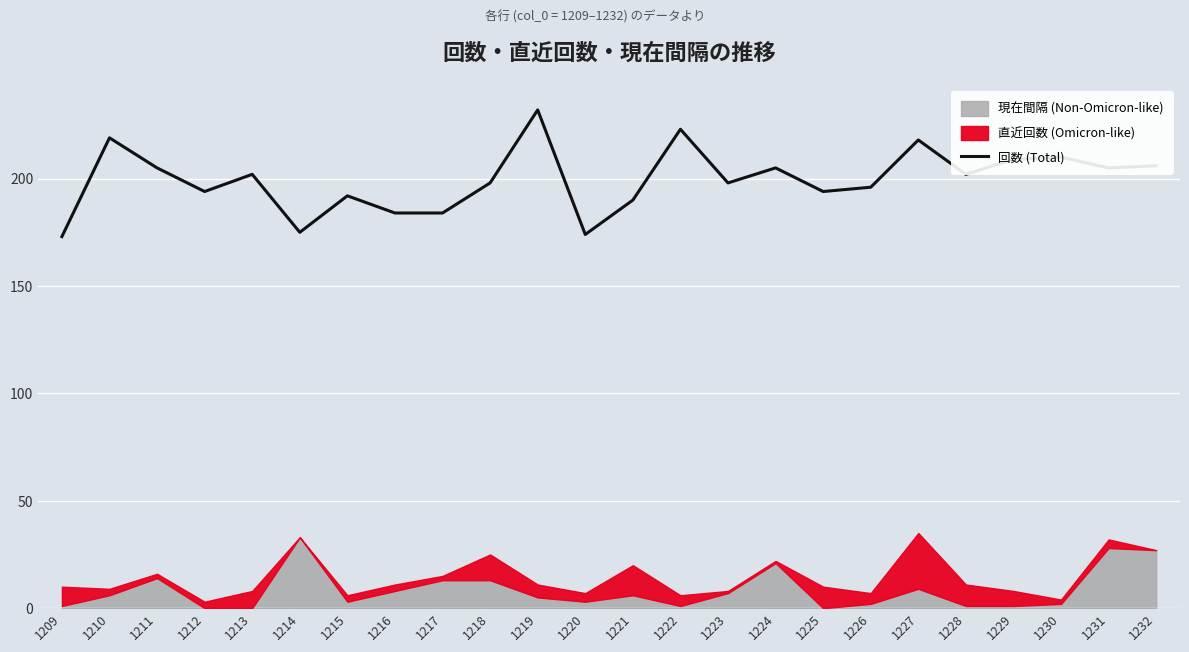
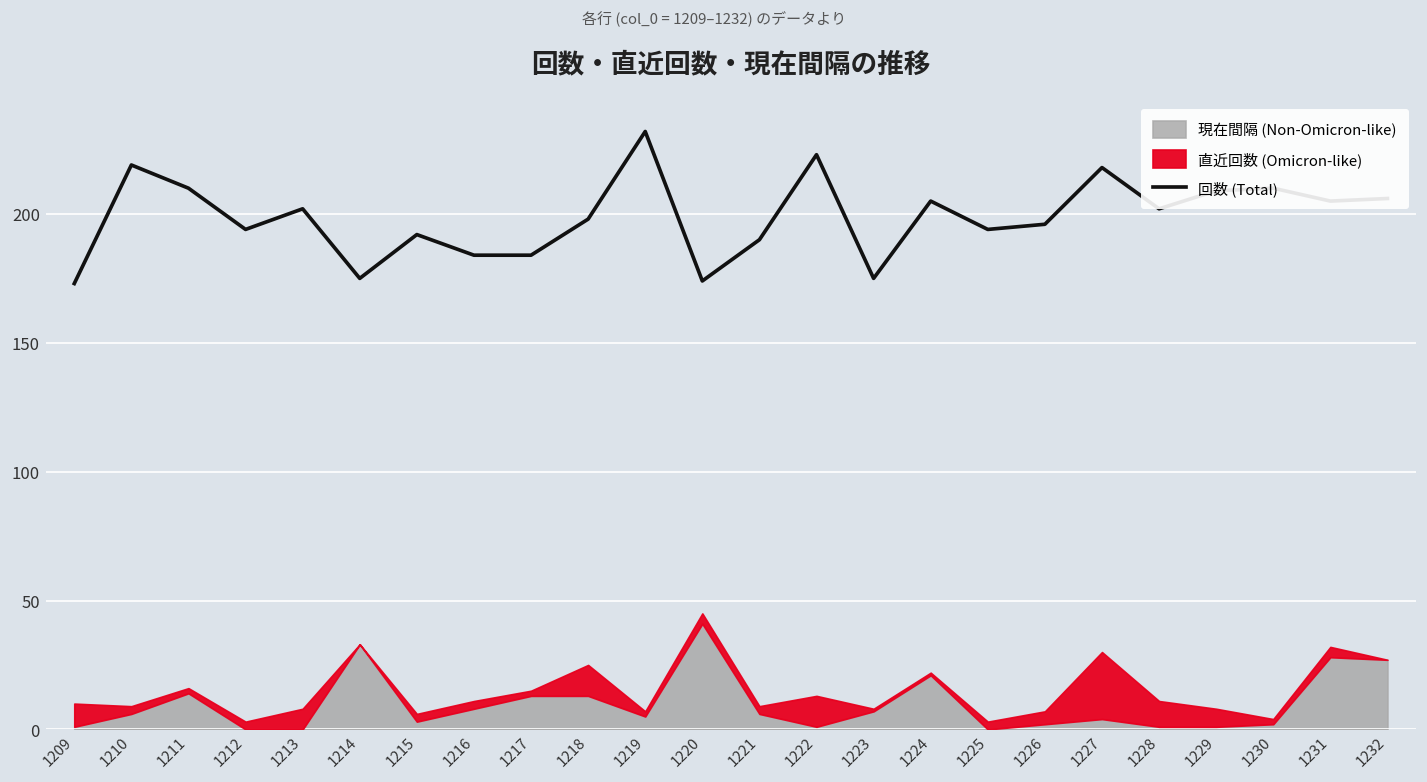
  {
    "回数 (Total)": {
      "1209": 173,
      "1210": 219,
-     "1211": 205,
+     "1211": 210,
      "1212": 194,
      "1213": 202,
      "1214": 175,
      "1215": 192,
      "1216": 184,
      "1217": 184,
      "1218": 198,
      "1219": 232,
      "1220": 174,
      "1221": 190,
      "1222": 223,
-     "1223": 198,
+     "1223": 175,
      "1224": 205,
      "1225": 194,
      "1226": 196,
      "1227": 218
    },
    "現在間隔 (Non-Omicron-like)": {
      "1210": 6,
      "1211": 14,
      "1212": 0,
      "1213": 0,
      "1215": 3,
      "1216": 8,
      "1217": 13,
      "1218": 13,
      "1219": 5,
-     "1220": 3,
+     "1220": 41,
      "1221": 6,
      "1225": 0,
      "1226": 2,
-     "1227": 9,
+     "1227": 4,
      "1230": 2,
      "1231": 28
    },
    "直近回数 (Omicron-like)": {
      "1209": 9,
      "1210": 3,
      "1211": 2,
      "1212": 3,
      "1213": 8,
      "1215": 3,
      "1216": 3,
      "1217": 2,
      "1218": 12,
-     "1219": 6,
+     "1219": 2,
      "1220": 4,
-     "1221": 14,
-     "1222": 5,
-     "1225": 10,
+     "1221": 3,
+     "1222": 12,
+     "1225": 3,
      "1226": 5,
      "1227": 26,
      "1228": 10,
      "1229": 7,
      "1230": 2,
      "1231": 4
    }
  }
